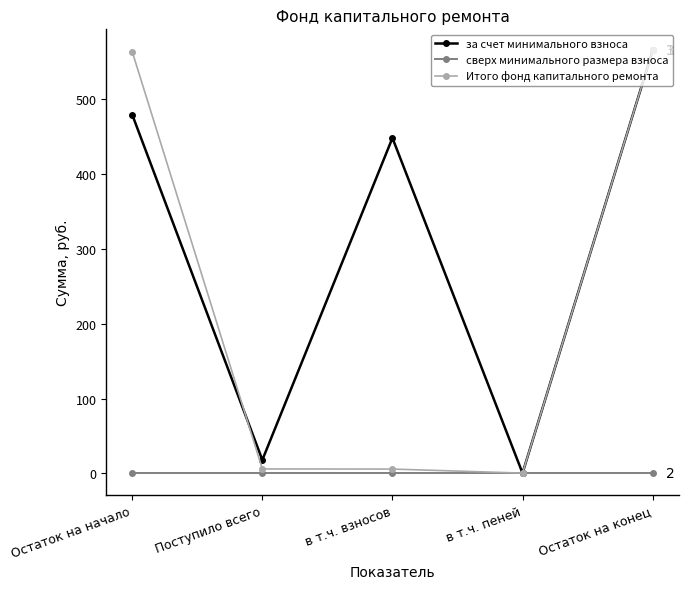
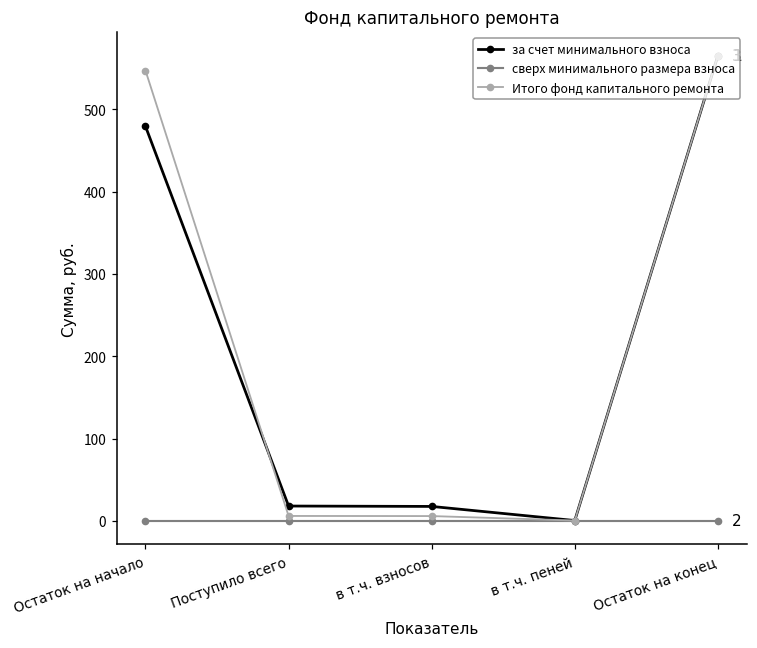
  {
    "за счет минимального взноса": {
      "Остаток на начало": 480,
      "Поступило всего": 20,
-     "в т.ч. взносов": 450
+     "в т.ч. взносов": 20
    },
    "сверх минимального размера взноса": {
      "Остаток на начало": 0,
      "Поступило всего": 0,
      "в т.ч. взносов": 0
    },
    "Итого фонд капитального ремонта": {
-     "Остаток на начало": 560,
+     "Остаток на начало": 550,
      "Поступило всего": 10,
      "в т.ч. взносов": 10
    }
  }
